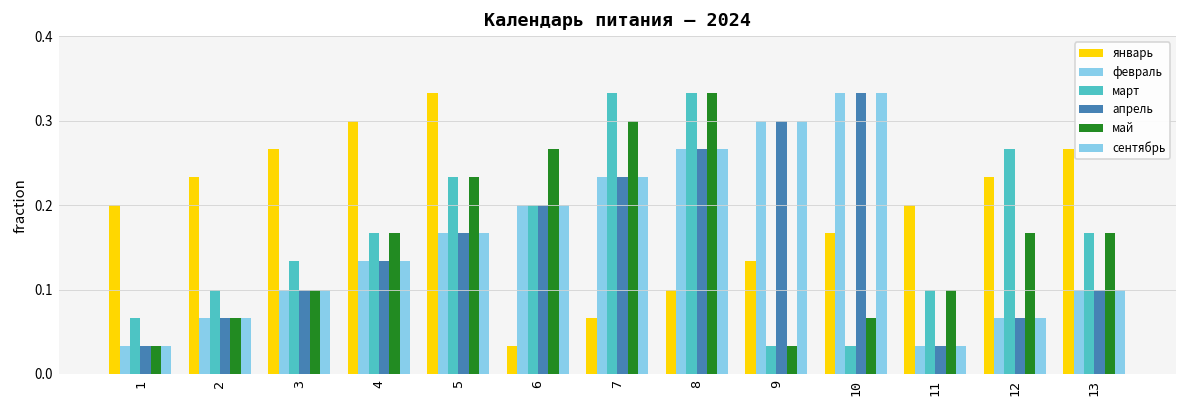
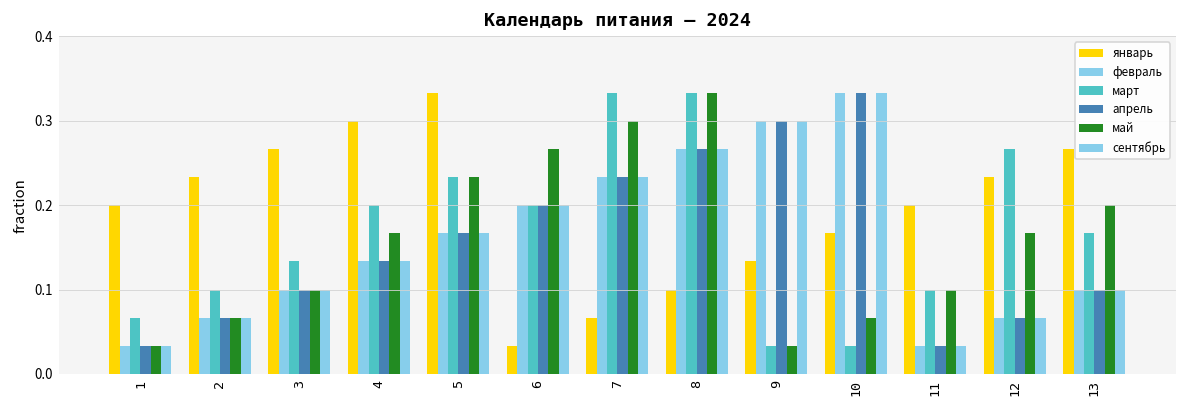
  {
    "январь": {
      "1": 0.20,
      "2": 0.23,
      "3": 0.27,
      "4": 0.30,
      "5": 0.33,
      "6": 0.03,
      "7": 0.07,
      "8": 0.10,
      "9": 0.13,
      "10": 0.17,
      "11": 0.20,
      "12": 0.23,
      "13": 0.27
    },
    "март": {
      "1": 0.07,
      "2": 0.10,
      "3": 0.13,
-     "4": 0.17,
+     "4": 0.20,
      "5": 0.23,
      "6": 0.20,
      "7": 0.33,
      "8": 0.33,
      "9": 0.03,
      "10": 0.03,
      "11": 0.10,
      "12": 0.27,
      "13": 0.17
    },
    "апрель": {
      "1": 0.03,
      "2": 0.07,
      "3": 0.10,
      "4": 0.13,
      "5": 0.17,
      "6": 0.20,
      "7": 0.23,
      "8": 0.27,
      "9": 0.30,
      "10": 0.33,
      "11": 0.03,
      "12": 0.07,
      "13": 0.10
    },
    "май": {
      "1": 0.03,
      "2": 0.07,
      "3": 0.10,
      "4": 0.17,
      "5": 0.23,
      "6": 0.27,
      "7": 0.30,
      "8": 0.33,
      "9": 0.03,
      "10": 0.07,
      "11": 0.10,
      "12": 0.17,
-     "13": 0.17
+     "13": 0.20
    }
  }
